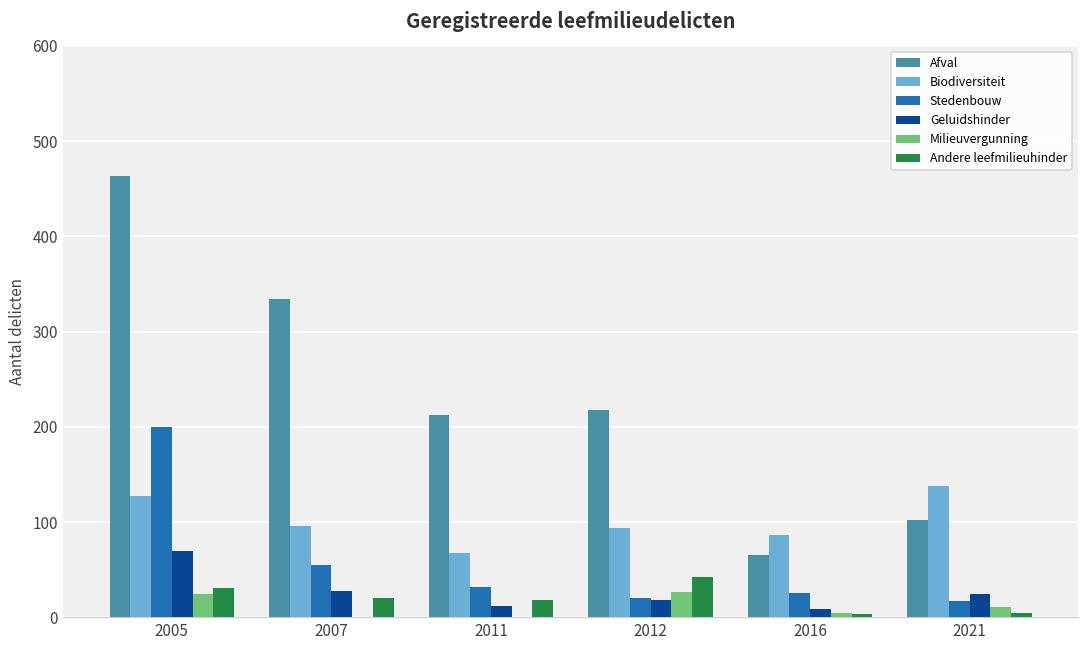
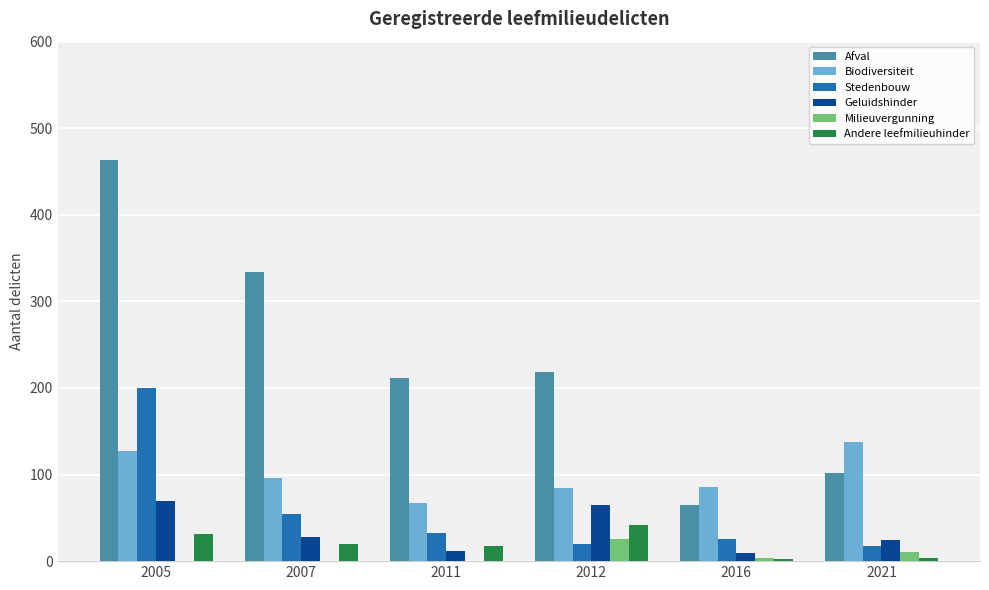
  {
    "Biodiversiteit": {
      "2005": 130,
      "2007": 100,
      "2011": 70,
-     "2012": 90,
+     "2012": 80,
      "2016": 90,
      "2021": 140
    },
    "Geluidshinder": {
      "2005": 70,
      "2007": 30,
      "2011": 10,
-     "2012": 20,
+     "2012": 70,
      "2016": 10,
      "2021": 20
    },
    "Milieuvergunning": {
-     "2005": 20,
+     "2005": 0,
      "2007": 0,
      "2011": 0,
      "2012": 30,
      "2016": 0,
      "2021": 10
    },
    "Andere leefmilieuhinder": {
      "2005": 30,
      "2007": 20,
      "2011": 20,
      "2012": 40,
      "2016": 0,
      "2021": 0
    }
  }
